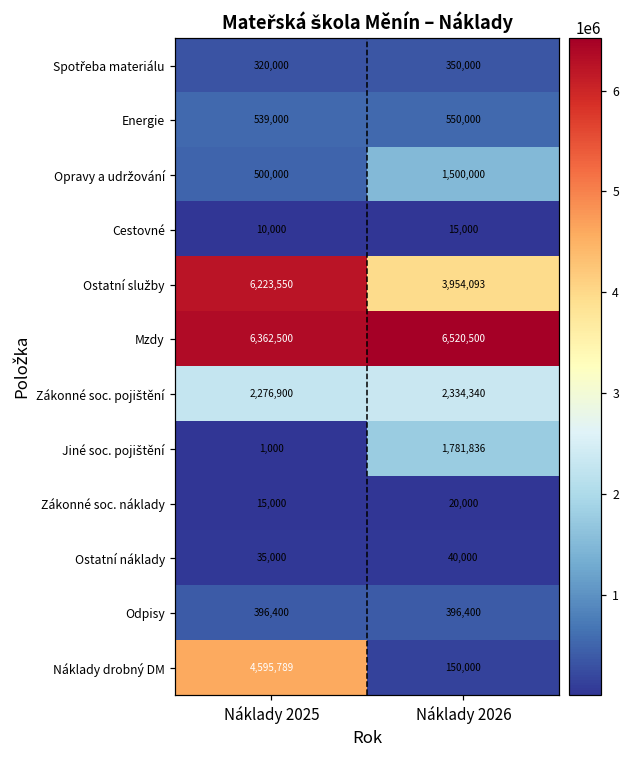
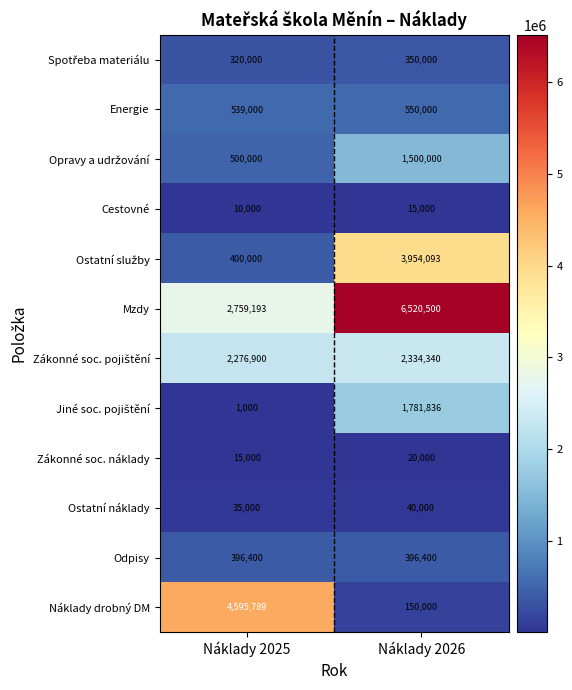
  {
    "Spotřeba materiálu": {
      "Náklady 2025": "320,000",
      "Náklady 2026": "350,000"
    },
    "Energie": {
      "Náklady 2025": "539,000",
      "Náklady 2026": "550,000"
    },
    "Opravy a udržování": {
      "Náklady 2025": "500,000",
      "Náklady 2026": "1,500,000"
    },
    "Cestovné": {
      "Náklady 2025": "10,000",
      "Náklady 2026": "15,000"
    },
    "Ostatní služby": {
-     "Náklady 2025": "6,223,550",
+     "Náklady 2025": "400,000",
      "Náklady 2026": "3,954,093"
    },
    "Mzdy": {
-     "Náklady 2025": "6,362,500",
+     "Náklady 2025": "2,759,193",
      "Náklady 2026": "6,520,500"
    },
    "Zákonné soc. pojištění": {
      "Náklady 2025": "2,276,900",
      "Náklady 2026": "2,334,340"
    },
    "Jiné soc. pojištění": {
      "Náklady 2025": "1,000",
      "Náklady 2026": "1,781,836"
    },
    "Zákonné soc. náklady": {
      "Náklady 2025": "15,000",
      "Náklady 2026": "20,000"
    },
    "Ostatní náklady": {
      "Náklady 2025": "35,000",
      "Náklady 2026": "40,000"
    },
    "Odpisy": {
      "Náklady 2025": "396,400",
      "Náklady 2026": "396,400"
    },
    "Náklady drobný DM": {
      "Náklady 2025": "4,595,789",
      "Náklady 2026": "150,000"
    }
  }
